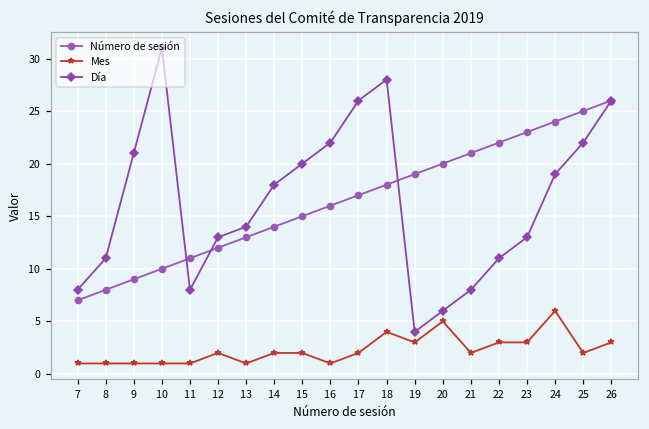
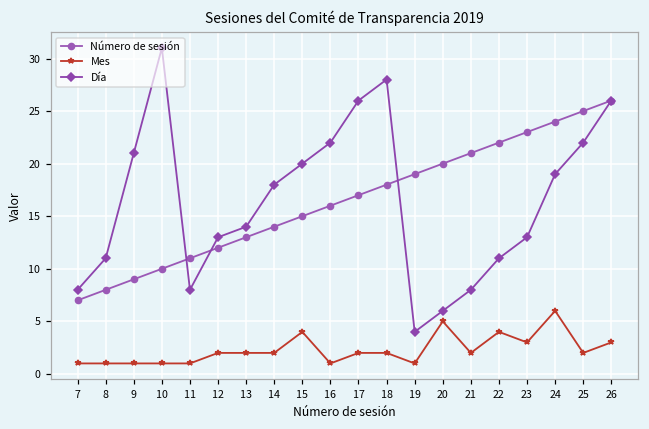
  {
    "Mes": {
      "7": 1,
      "8": 1,
      "9": 1,
      "10": 1,
      "11": 1,
      "12": 2,
-     "13": 1,
+     "13": 2,
      "14": 2,
-     "15": 2,
+     "15": 4,
      "16": 1,
      "17": 2,
-     "18": 4,
-     "19": 3,
+     "18": 2,
+     "19": 1,
      "20": 5,
      "21": 2,
-     "22": 3,
+     "22": 4,
      "23": 3,
      "24": 6,
      "25": 2,
      "26": 3
    }
  }
